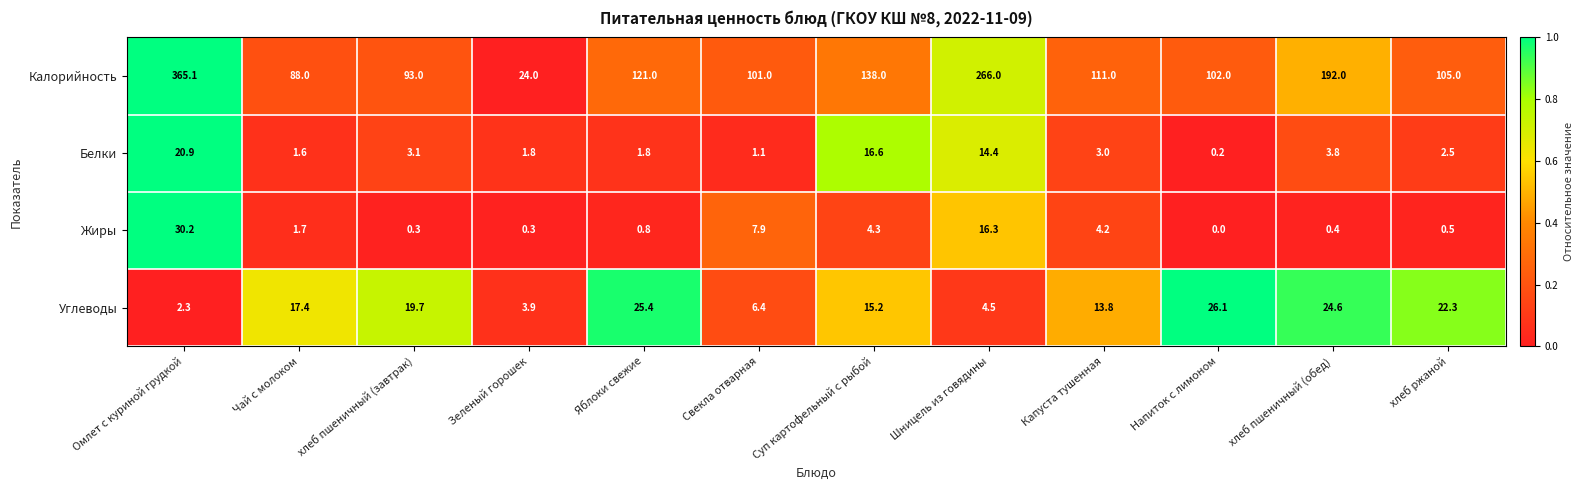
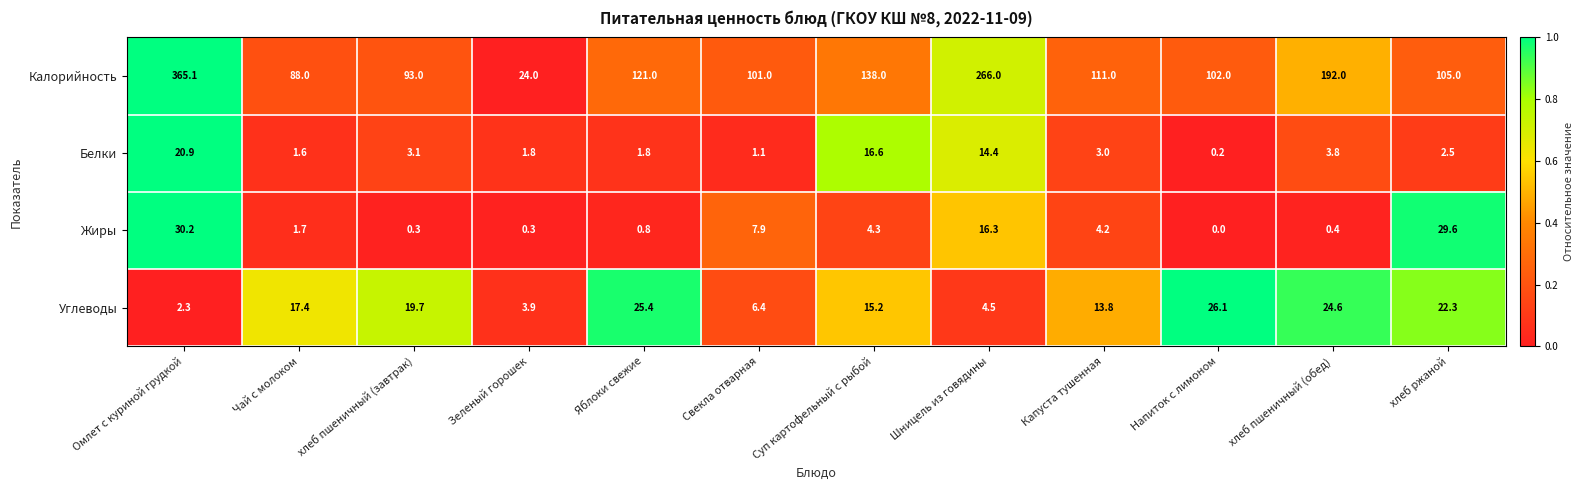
  {
    "Калорийность": {
      "Омлет с куриной грудкой": 365.1,
      "Чай с молоком": 88.0,
      "хлеб пшеничный (завтрак)": 93.0,
      "Зеленый горошек": 24.0,
      "Яблоки свежие": 121.0,
      "Свекла отварная": 101.0,
      "Суп картофельный с рыбой": 138.0,
      "Шницель из говядины": 266.0,
      "Капуста тушенная": 111.0,
      "Напиток с лимоном": 102.0,
      "хлеб пшеничный (обед)": 192.0,
      "хлеб ржаной": 105.0
    },
    "Белки": {
      "Омлет с куриной грудкой": 20.9,
      "Чай с молоком": 1.6,
      "хлеб пшеничный (завтрак)": 3.1,
      "Зеленый горошек": 1.8,
      "Яблоки свежие": 1.8,
      "Свекла отварная": 1.1,
      "Суп картофельный с рыбой": 16.6,
      "Шницель из говядины": 14.4,
      "Капуста тушенная": 3.0,
      "Напиток с лимоном": 0.2,
      "хлеб пшеничный (обед)": 3.8,
      "хлеб ржаной": 2.5
    },
    "Жиры": {
      "Омлет с куриной грудкой": 30.2,
      "Чай с молоком": 1.7,
      "хлеб пшеничный (завтрак)": 0.3,
      "Зеленый горошек": 0.3,
      "Яблоки свежие": 0.8,
      "Свекла отварная": 7.9,
      "Суп картофельный с рыбой": 4.3,
      "Шницель из говядины": 16.3,
      "Капуста тушенная": 4.2,
      "Напиток с лимоном": 0.0,
      "хлеб пшеничный (обед)": 0.4,
-     "хлеб ржаной": 0.5
+     "хлеб ржаной": 29.6
    },
    "Углеводы": {
      "Омлет с куриной грудкой": 2.3,
      "Чай с молоком": 17.4,
      "хлеб пшеничный (завтрак)": 19.7,
      "Зеленый горошек": 3.9,
      "Яблоки свежие": 25.4,
      "Свекла отварная": 6.4,
      "Суп картофельный с рыбой": 15.2,
      "Шницель из говядины": 4.5,
      "Капуста тушенная": 13.8,
      "Напиток с лимоном": 26.1,
      "хлеб пшеничный (обед)": 24.6,
      "хлеб ржаной": 22.3
    }
  }
